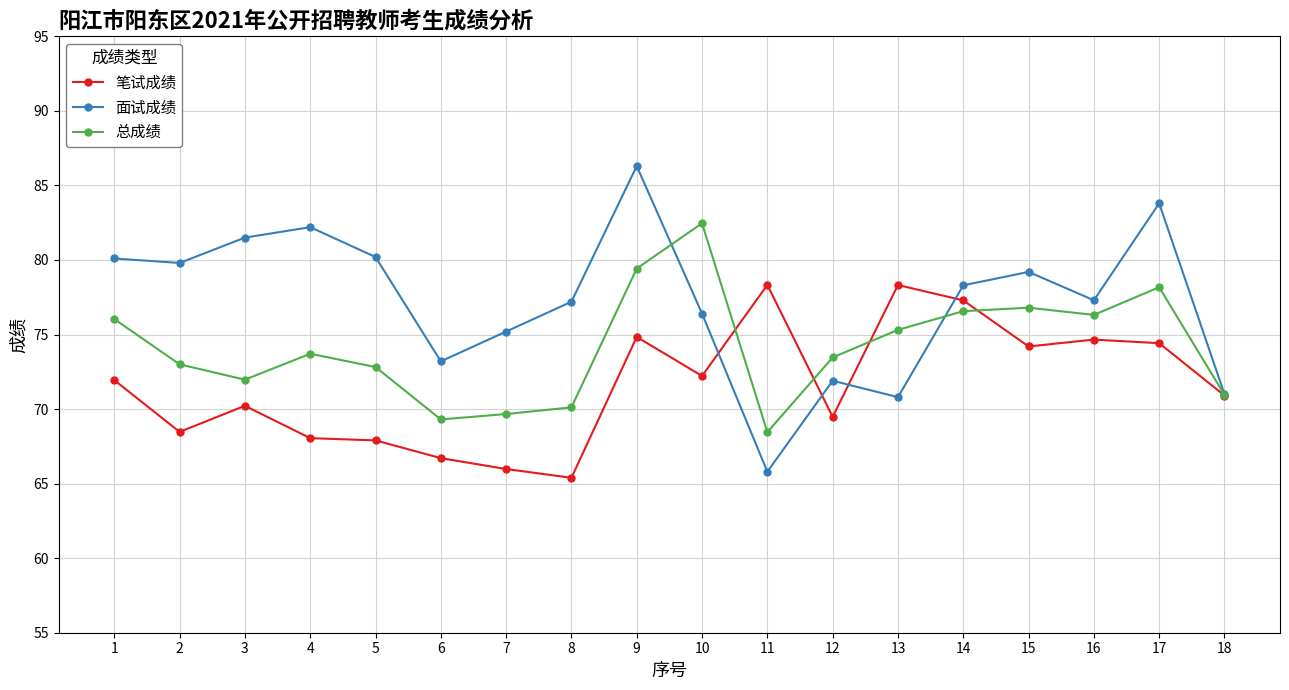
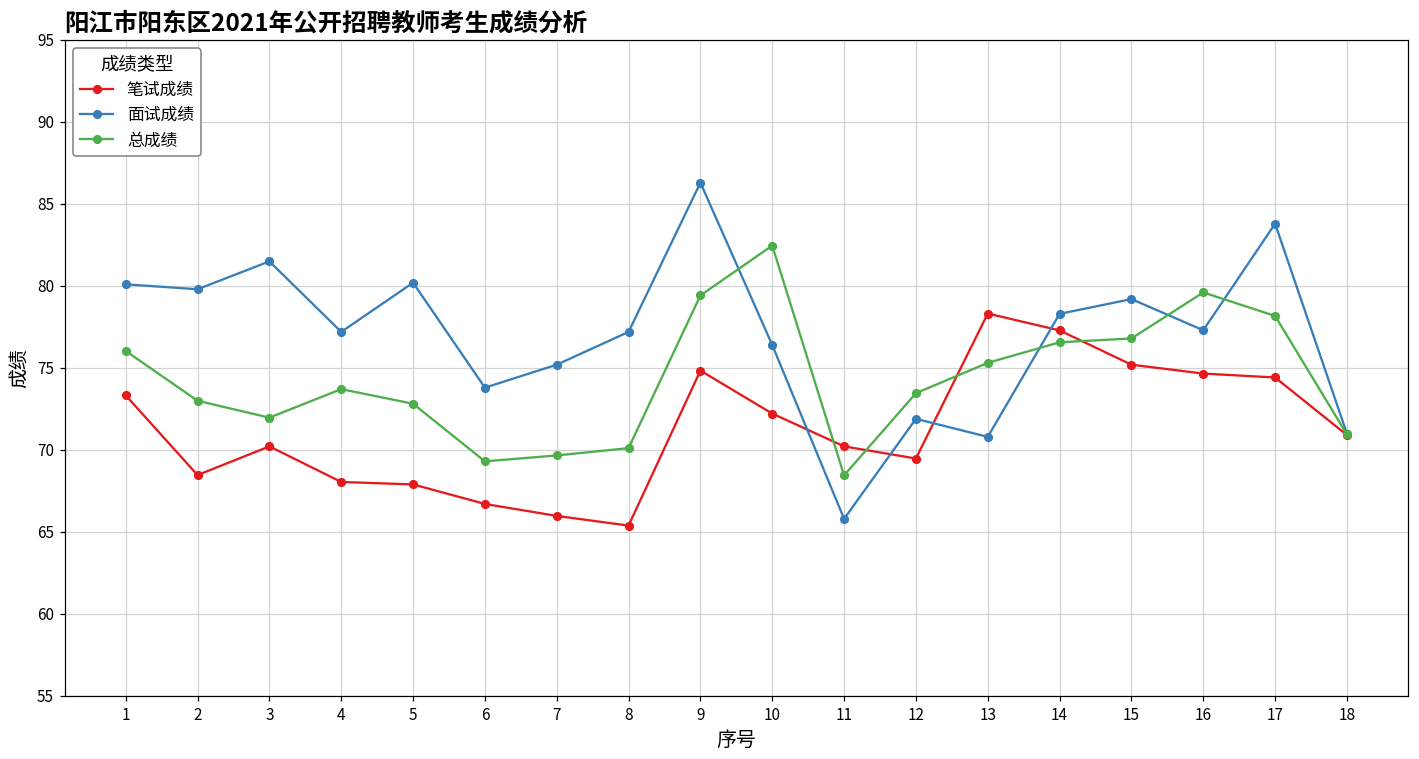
  {
    "笔试成绩": {
-     "1": 71.9,
+     "1": 73.3,
      "2": 68.5,
      "3": 70.2,
      "4": 68.1,
      "5": 67.9,
      "6": 66.7,
      "7": 66.0,
      "8": 65.4,
      "9": 74.8,
      "10": 72.2,
-     "11": 78.3,
+     "11": 70.2,
      "12": 69.5,
      "13": 78.3,
      "14": 77.3,
-     "15": 74.2,
+     "15": 75.2,
      "16": 74.7,
      "17": 74.4
    },
    "面试成绩": {
      "1": 80.1,
      "2": 79.8,
      "3": 81.5,
-     "4": 82.2,
+     "4": 77.2,
      "5": 80.2,
-     "6": 73.2,
+     "6": 73.8,
      "7": 75.2,
      "8": 77.2,
      "9": 86.3,
      "10": 76.4,
      "11": 65.8,
      "12": 71.9,
      "13": 70.8,
      "14": 78.3,
      "15": 79.2,
      "16": 77.3,
      "17": 83.8
    },
    "总成绩": {
      "1": 76.0,
      "2": 73.0,
      "3": 72.0,
      "4": 73.7,
      "5": 72.8,
      "6": 69.3,
      "7": 69.7,
      "8": 70.1,
      "9": 79.4,
      "10": 82.5,
      "11": 68.5,
      "12": 73.5,
      "13": 75.3,
      "14": 76.6,
      "15": 76.8,
-     "16": 76.3,
+     "16": 79.6,
      "17": 78.2
    }
  }
